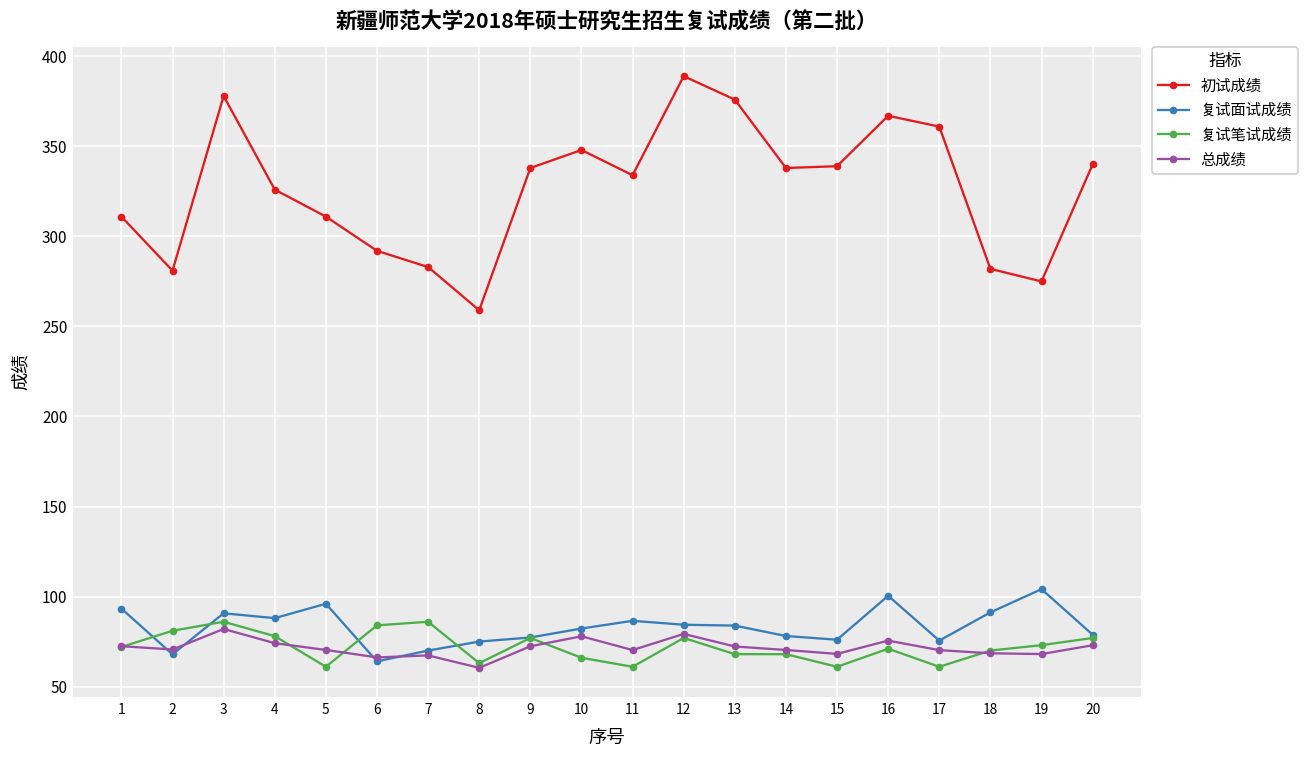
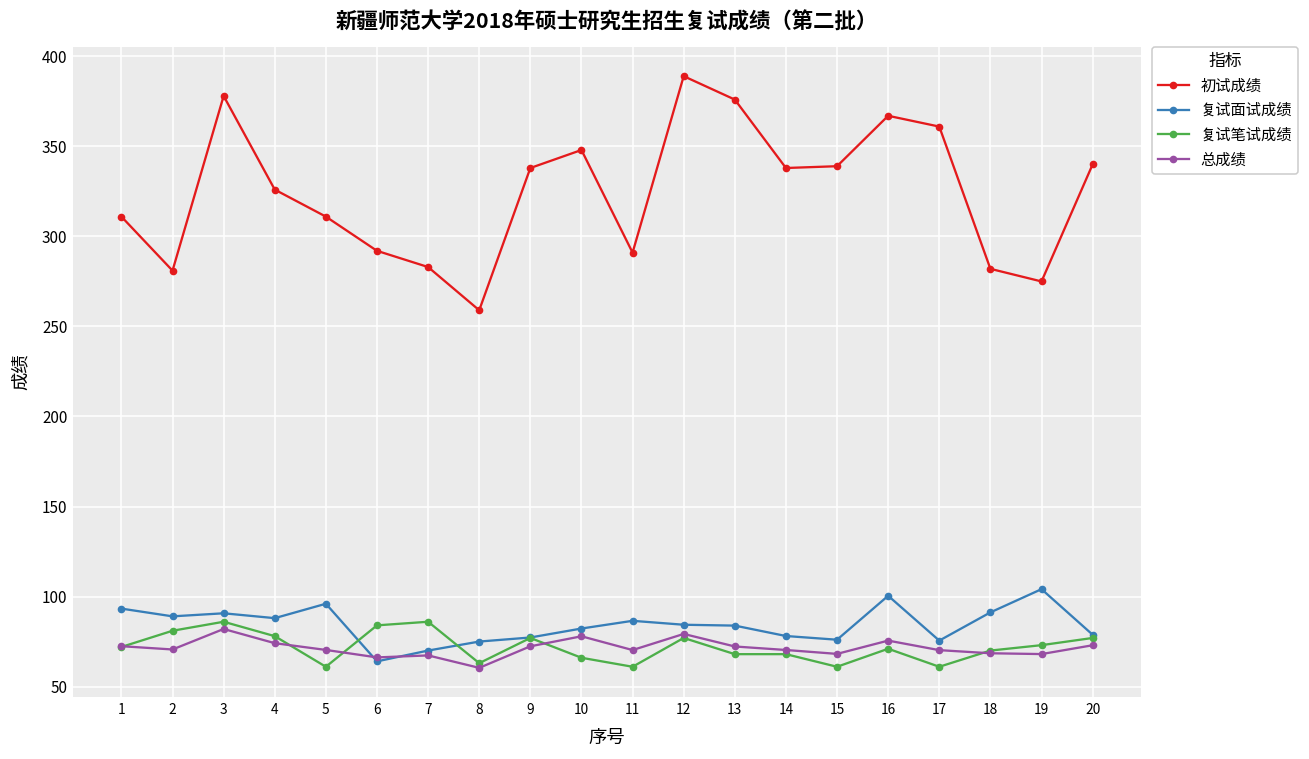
  {
    "初试成绩": {
      "1": 311,
      "2": 281,
      "3": 378,
      "4": 326,
      "5": 311,
      "6": 292,
      "7": 283,
      "8": 259,
      "9": 338,
      "10": 348,
-     "11": 334,
+     "11": 291,
      "12": 389,
      "13": 376,
      "14": 338,
      "15": 339,
      "16": 367,
      "17": 361,
      "18": 282,
      "19": 275,
      "20": 340
    },
    "复试面试成绩": {
      "1": 93,
-     "2": 68,
+     "2": 89,
      "3": 91,
      "4": 88,
      "5": 96,
      "6": 64,
      "7": 70,
      "8": 75,
      "10": 82,
      "11": 87,
      "12": 84,
      "13": 84,
      "14": 78,
      "15": 76,
      "16": 100,
      "17": 76,
      "18": 91,
      "19": 104,
      "20": 79
    },
    "复试笔试成绩": {
      "2": 81,
      "3": 86,
      "4": 78,
      "5": 61,
      "6": 84,
      "7": 86,
      "8": 63,
      "10": 66,
      "11": 61,
      "12": 77,
      "13": 68,
      "14": 68,
      "15": 61,
      "16": 71,
      "17": 61,
      "19": 73,
      "20": 77
    },
    "总成绩": {
      "2": 71,
      "3": 82,
      "4": 74,
      "5": 70,
      "6": 66,
      "7": 67,
      "8": 60,
      "9": 72,
      "10": 78,
      "11": 70,
      "12": 79,
      "13": 72,
      "14": 70,
      "15": 68,
      "16": 76,
      "17": 70,
      "19": 68,
      "20": 73
    }
  }
